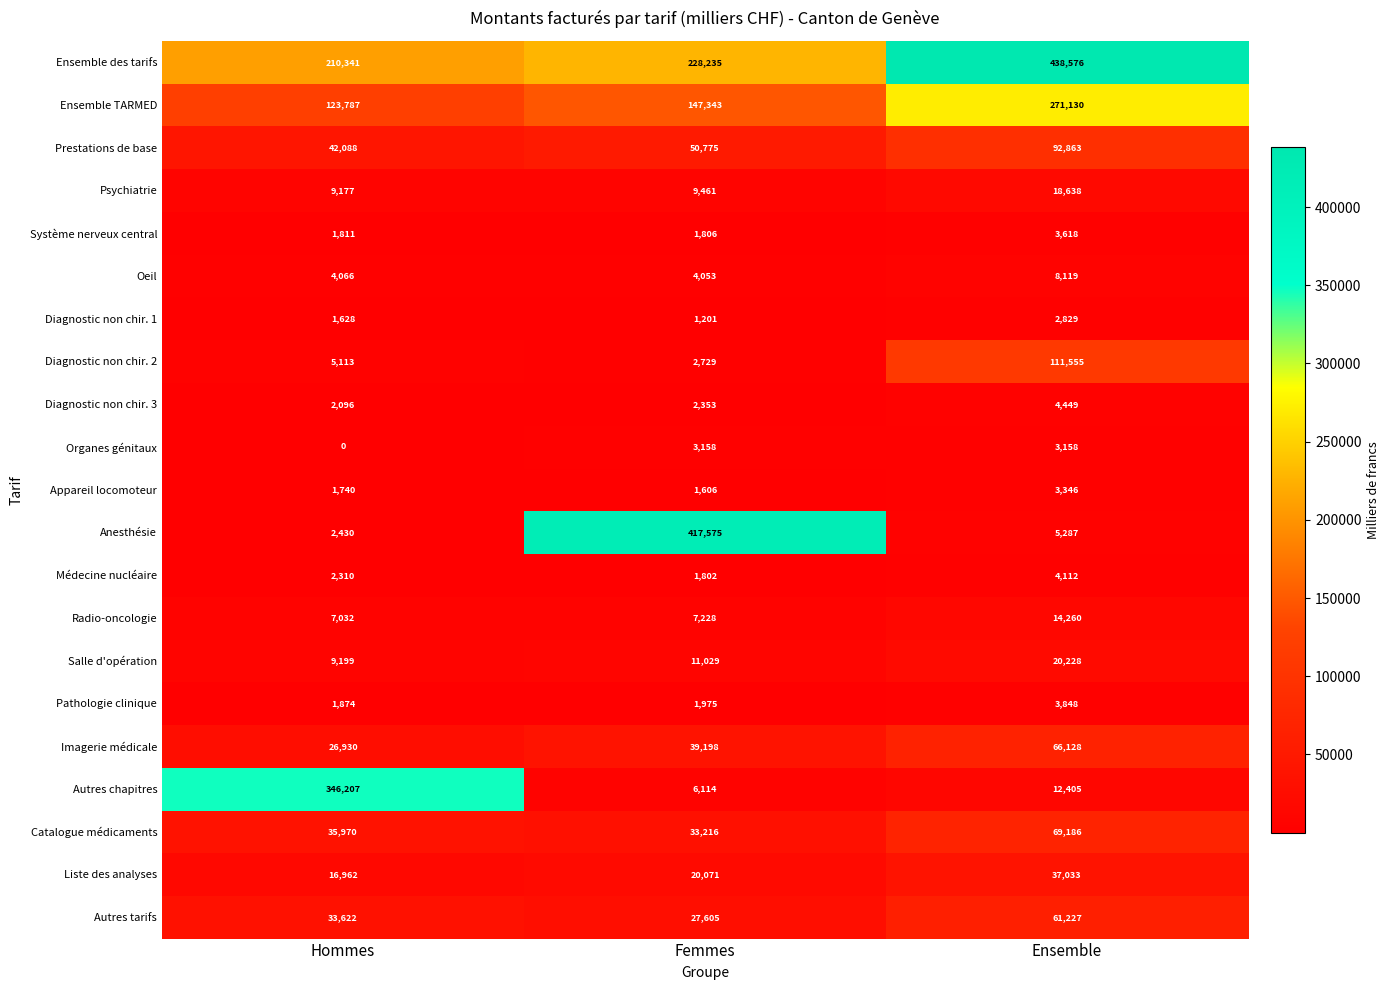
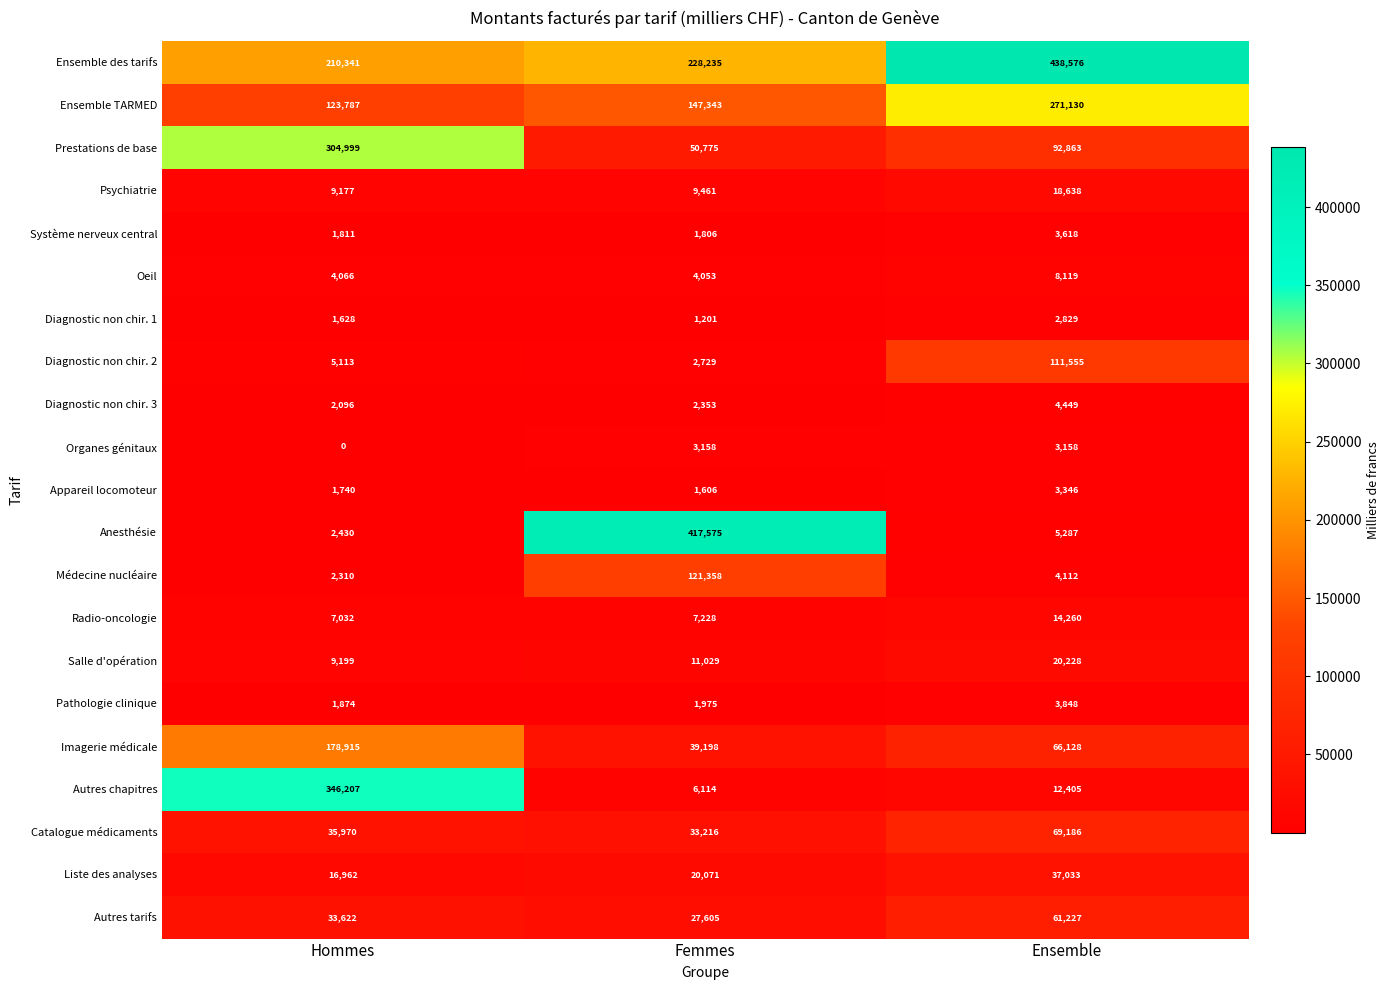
  {
    "Ensemble des tarifs": {
      "Hommes": "210,341",
      "Femmes": "228,235",
      "Ensemble": "438,576"
    },
    "Ensemble TARMED": {
      "Hommes": "123,787",
      "Femmes": "147,343",
      "Ensemble": "271,130"
    },
    "Prestations de base": {
-     "Hommes": "42,088",
+     "Hommes": "304,999",
      "Femmes": "50,775",
      "Ensemble": "92,863"
    },
    "Psychiatrie": {
      "Hommes": "9,177",
      "Femmes": "9,461",
      "Ensemble": "18,638"
    },
    "Système nerveux central": {
      "Hommes": "1,811",
      "Femmes": "1,806",
      "Ensemble": "3,618"
    },
    "Oeil": {
      "Hommes": "4,066",
      "Femmes": "4,053",
      "Ensemble": "8,119"
    },
    "Diagnostic non chir. 1": {
      "Hommes": "1,628",
      "Femmes": "1,201",
      "Ensemble": "2,829"
    },
    "Diagnostic non chir. 2": {
      "Hommes": "5,113",
      "Femmes": "2,729",
      "Ensemble": "111,555"
    },
    "Diagnostic non chir. 3": {
      "Hommes": "2,096",
      "Femmes": "2,353",
      "Ensemble": "4,449"
    },
    "Organes génitaux": {
      "Hommes": "0",
      "Femmes": "3,158",
      "Ensemble": "3,158"
    },
    "Appareil locomoteur": {
      "Hommes": "1,740",
      "Femmes": "1,606",
      "Ensemble": "3,346"
    },
    "Anesthésie": {
      "Hommes": "2,430",
      "Femmes": "417,575",
      "Ensemble": "5,287"
    },
    "Médecine nucléaire": {
      "Hommes": "2,310",
-     "Femmes": "1,802",
+     "Femmes": "121,358",
      "Ensemble": "4,112"
    },
    "Radio-oncologie": {
      "Hommes": "7,032",
      "Femmes": "7,228",
      "Ensemble": "14,260"
    },
    "Salle d'opération": {
      "Hommes": "9,199",
      "Femmes": "11,029",
      "Ensemble": "20,228"
    },
    "Pathologie clinique": {
      "Hommes": "1,874",
      "Femmes": "1,975",
      "Ensemble": "3,848"
    },
    "Imagerie médicale": {
-     "Hommes": "26,930",
+     "Hommes": "178,915",
      "Femmes": "39,198",
      "Ensemble": "66,128"
    },
    "Autres chapitres": {
      "Hommes": "346,207",
      "Femmes": "6,114",
      "Ensemble": "12,405"
    },
    "Catalogue médicaments": {
      "Hommes": "35,970",
      "Femmes": "33,216",
      "Ensemble": "69,186"
    },
    "Liste des analyses": {
      "Hommes": "16,962",
      "Femmes": "20,071",
      "Ensemble": "37,033"
    },
    "Autres tarifs": {
      "Hommes": "33,622",
      "Femmes": "27,605",
      "Ensemble": "61,227"
    }
  }
